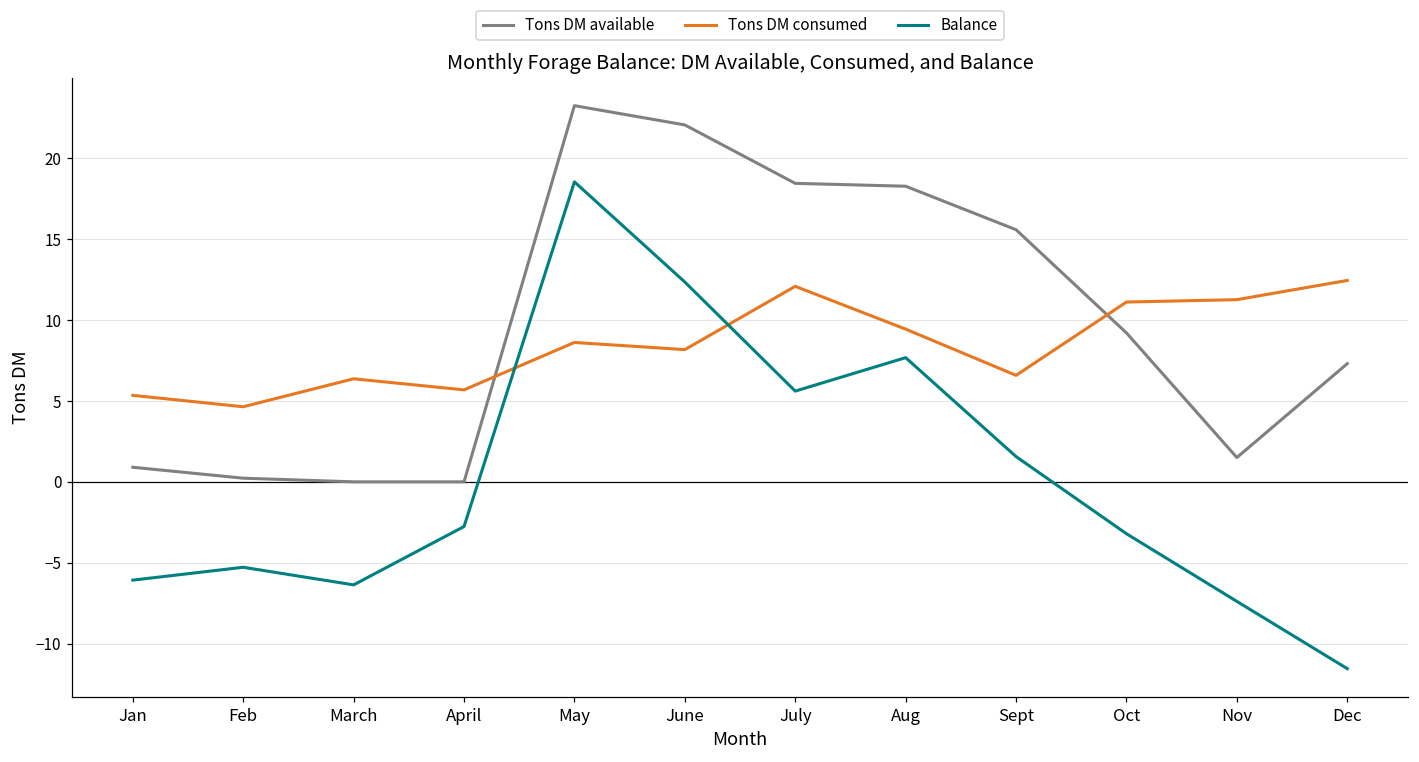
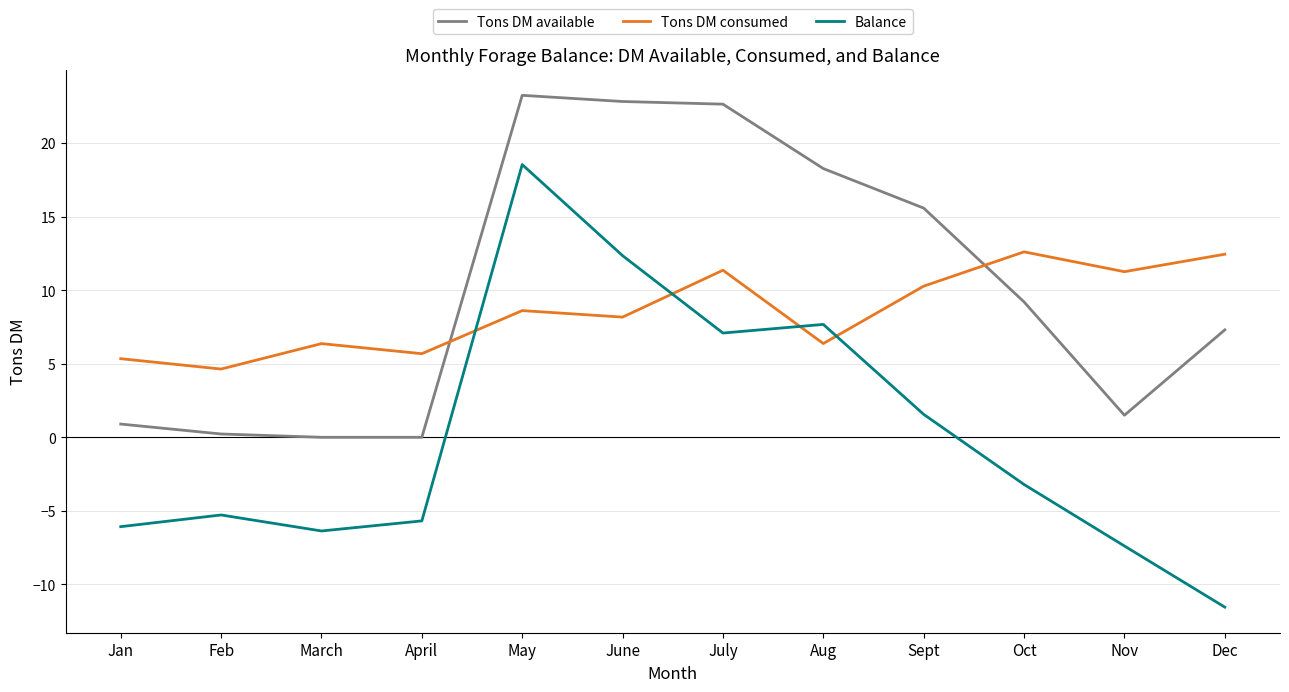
  {
    "Tons DM available": {
      "Jan": 0.9,
      "Feb": 0.2,
      "March": 0.0,
      "April": 0.0,
      "May": 23.2,
-     "June": 22.1,
-     "July": 18.4,
+     "June": 22.8,
+     "July": 22.6,
      "Aug": 18.3,
      "Sept": 15.6,
      "Oct": 9.2,
      "Nov": 1.5,
      "Dec": 7.3
    },
    "Tons DM consumed": {
      "Jan": 5.3,
      "Feb": 4.6,
      "March": 6.4,
      "April": 5.7,
      "May": 8.6,
      "June": 8.2,
-     "July": 12.1,
-     "Aug": 9.4,
-     "Sept": 6.6,
-     "Oct": 11.1,
+     "July": 11.4,
+     "Aug": 6.4,
+     "Sept": 10.3,
+     "Oct": 12.6,
      "Nov": 11.3,
      "Dec": 12.4
    },
    "Balance": {
      "Jan": -6.1,
      "Feb": -5.3,
      "March": -6.4,
-     "April": -2.8,
+     "April": -5.7,
      "May": 18.5,
      "June": 12.3,
-     "July": 5.6,
+     "July": 7.1,
      "Aug": 7.7,
      "Sept": 1.6,
      "Oct": -3.2,
      "Nov": -7.4,
      "Dec": -11.5
    }
  }
